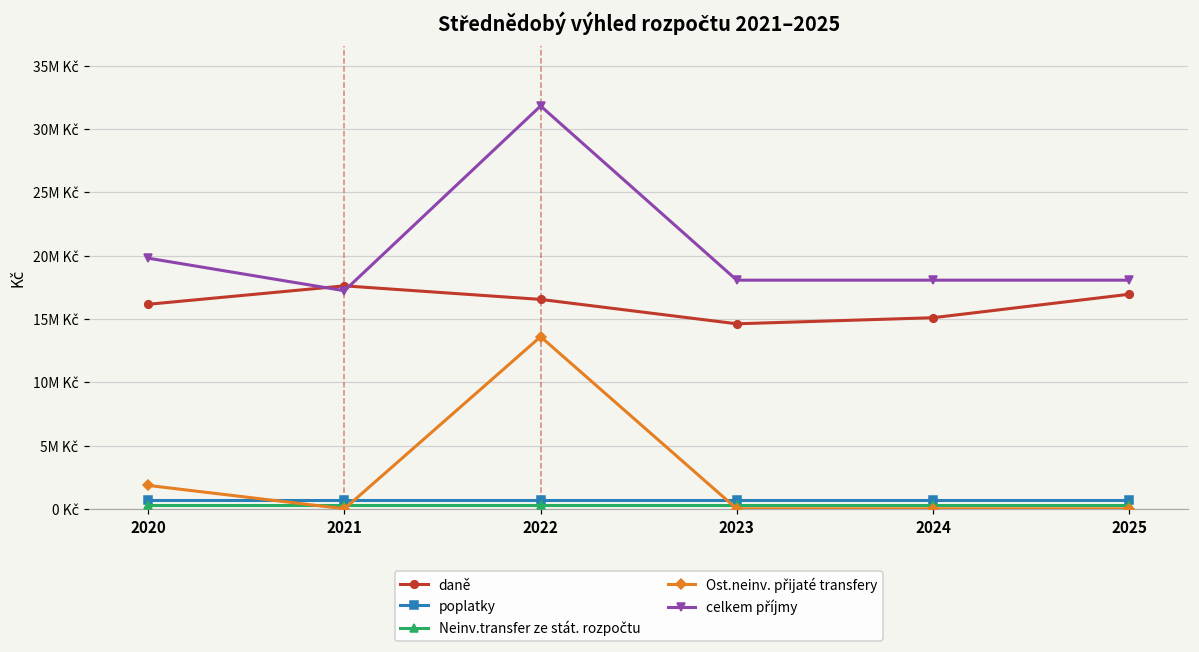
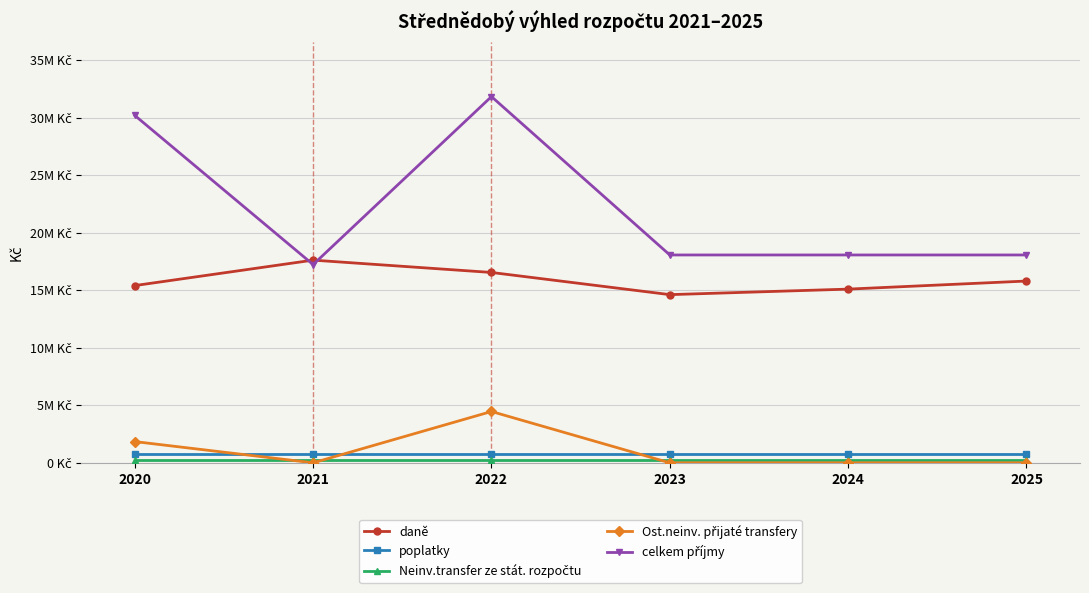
  {
    "daně": {
-     "2020": "16.2M Kč",
+     "2020": "15.4M Kč",
      "2021": "17.6M Kč",
      "2022": "16.5M Kč",
      "2023": "14.6M Kč",
      "2024": "15.1M Kč",
-     "2025": "17.0M Kč"
+     "2025": "15.8M Kč"
    },
    "poplatky": {
      "2020": "0.7M Kč",
      "2021": "0.7M Kč",
      "2022": "0.7M Kč",
      "2023": "0.7M Kč",
      "2024": "0.7M Kč",
      "2025": "0.7M Kč"
    },
    "Neinv.transfer ze stát. rozpočtu": {
      "2020": "0.3M Kč",
      "2021": "0.3M Kč",
      "2022": "0.3M Kč",
      "2023": "0.3M Kč",
      "2024": "0.3M Kč",
      "2025": "0.3M Kč"
    },
    "Ost.neinv. přijaté transfery": {
      "2020": "1.8M Kč",
      "2021": "0.0M Kč",
-     "2022": "13.6M Kč",
+     "2022": "4.5M Kč",
      "2023": "0.0M Kč",
      "2024": "0.0M Kč",
      "2025": "0.0M Kč"
    },
    "celkem příjmy": {
-     "2020": "19.8M Kč",
+     "2020": "30.2M Kč",
      "2021": "17.2M Kč",
      "2022": "31.8M Kč",
      "2023": "18.1M Kč",
      "2024": "18.1M Kč",
      "2025": "18.1M Kč"
    }
  }
